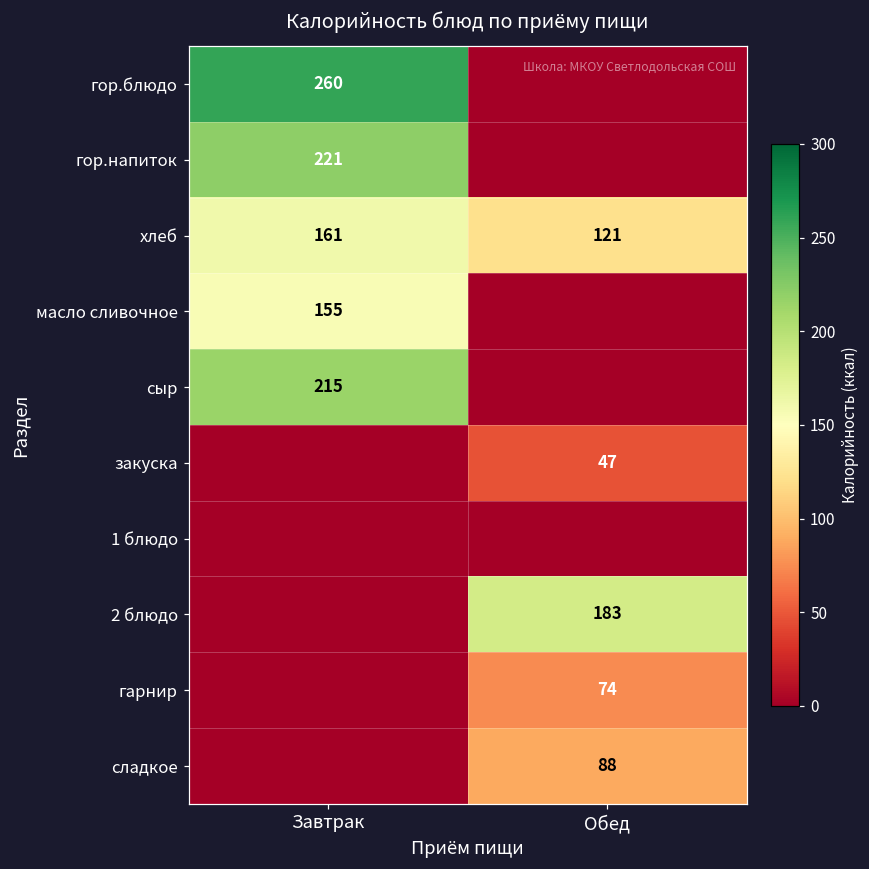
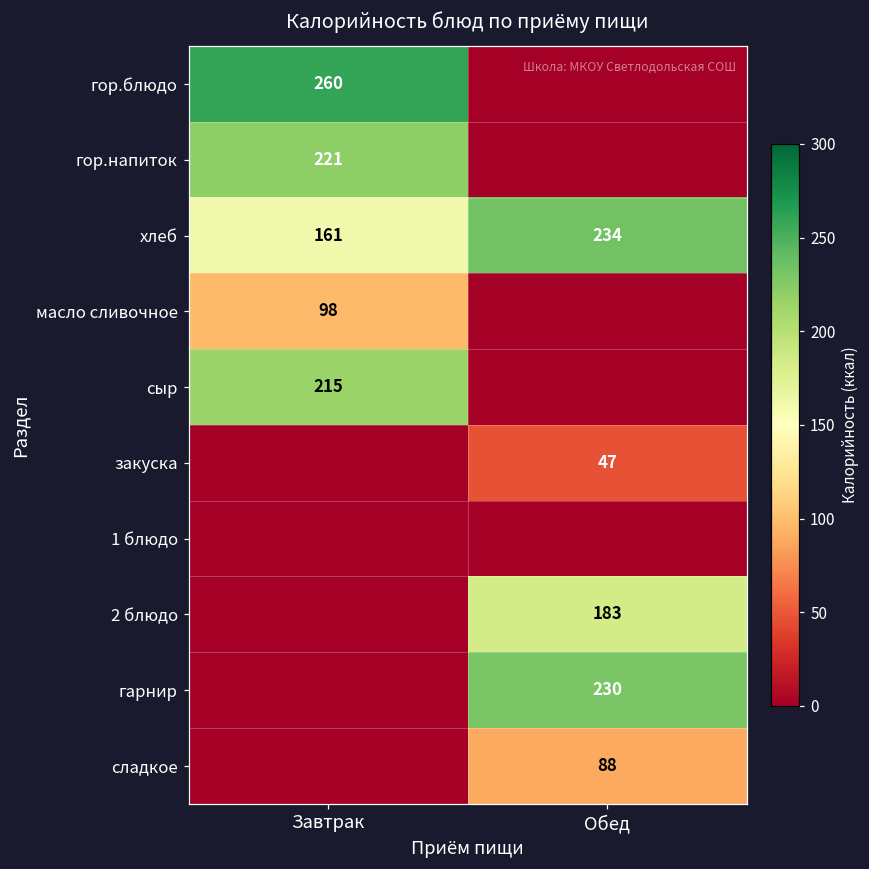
  {
    "гор.блюдо": {
      "Завтрак": 260
    },
    "гор.напиток": {
      "Завтрак": 221
    },
    "хлеб": {
      "Завтрак": 161,
-     "Обед": 121
+     "Обед": 234
    },
    "масло сливочное": {
-     "Завтрак": 155
+     "Завтрак": 98
    },
    "сыр": {
      "Завтрак": 215
    },
    "закуска": {
      "Обед": 47
    },
    "2 блюдо": {
      "Обед": 183
    },
    "гарнир": {
-     "Обед": 74
+     "Обед": 230
    },
    "сладкое": {
      "Обед": 88
    }
  }
